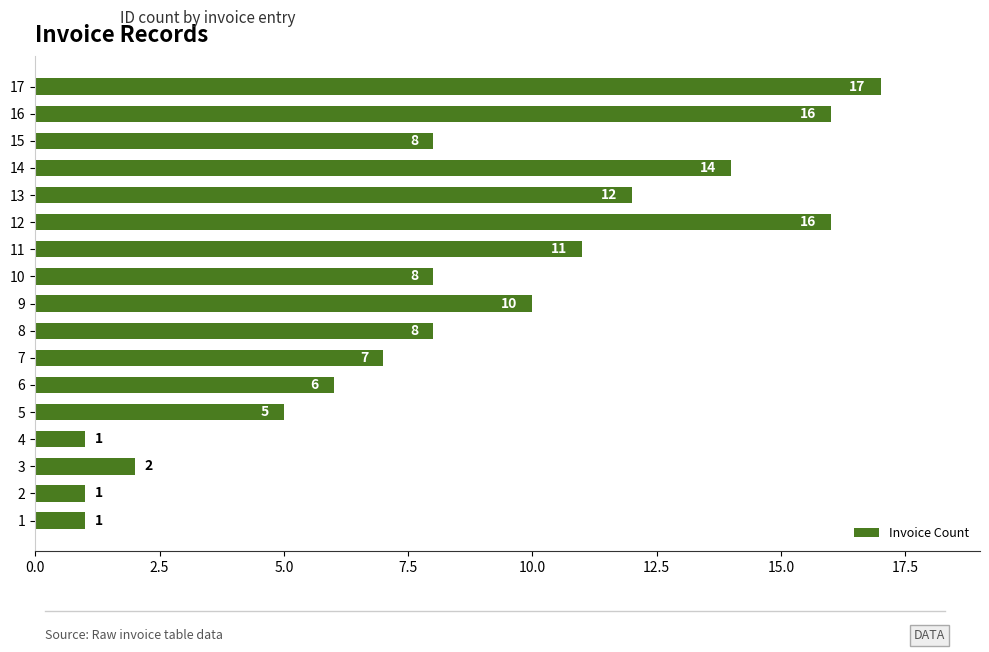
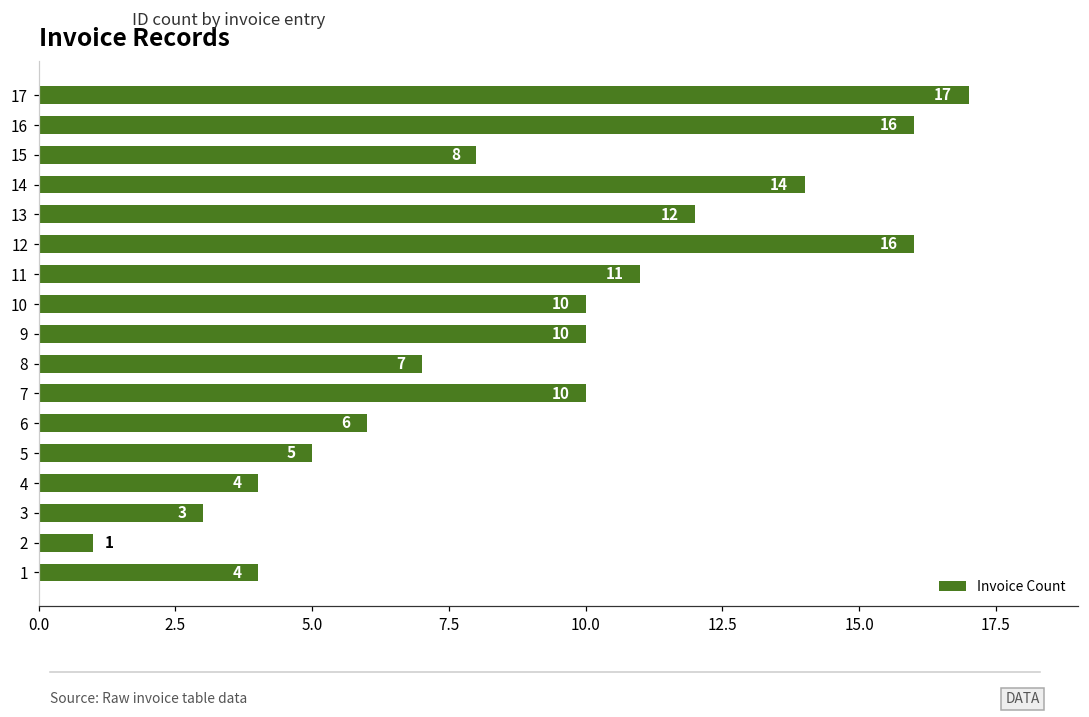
  {
    "17": 17,
    "16": 16,
    "15": 8,
    "14": 14,
    "13": 12,
    "12": 16,
    "11": 11,
-   "10": 8,
+   "10": 10,
    "9": 10,
-   "8": 8,
-   "7": 7,
+   "8": 7,
+   "7": 10,
    "6": 6,
    "5": 5,
-   "4": 1,
-   "3": 2,
+   "4": 4,
+   "3": 3,
    "2": 1,
-   "1": 1
+   "1": 4
  }
